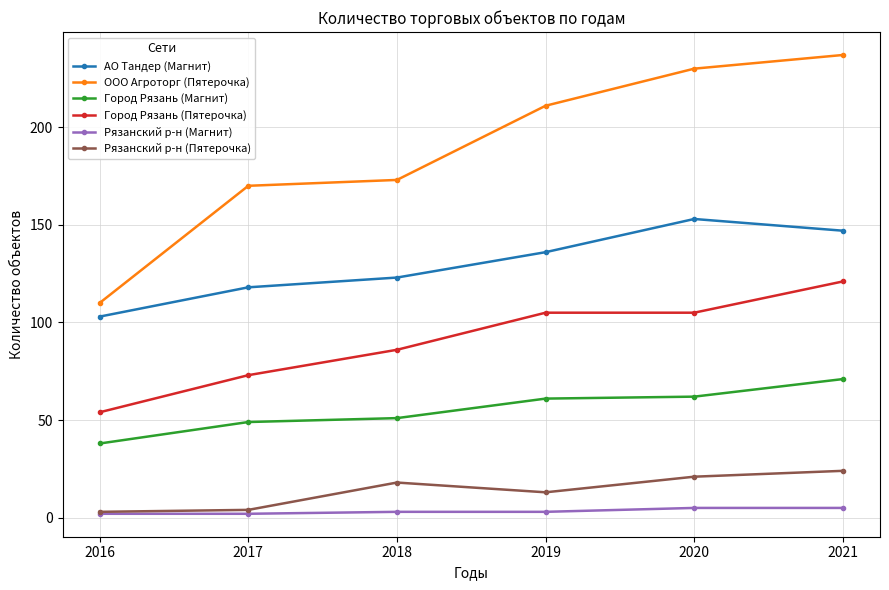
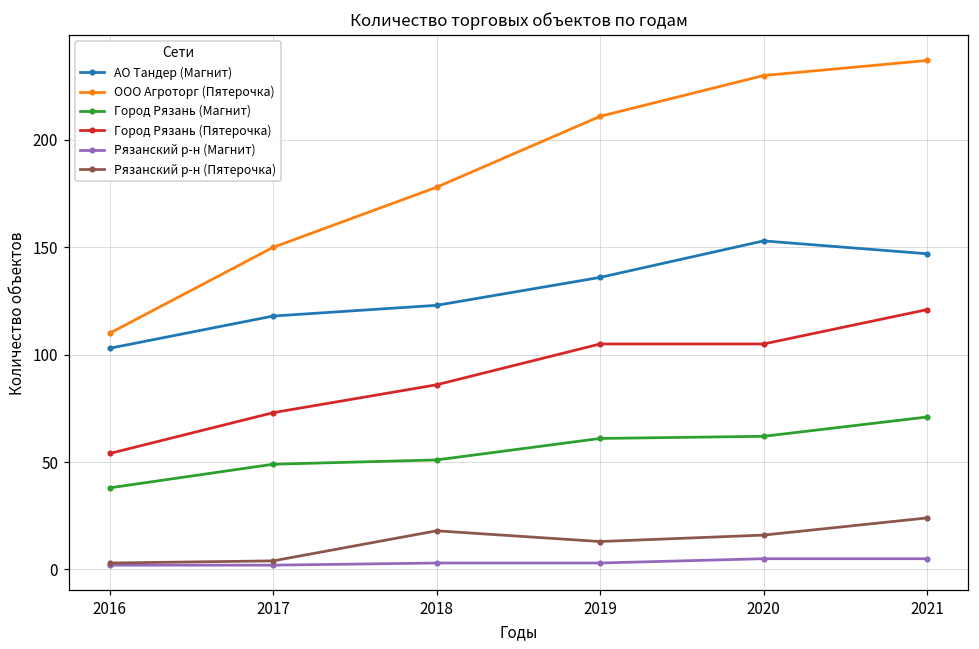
  {
    "АО Тандер (Магнит)": {
      "2016": 103,
      "2017": 118,
      "2018": 123,
      "2019": 136,
      "2020": 153,
      "2021": 147
    },
    "ООО Агроторг (Пятерочка)": {
      "2016": 110,
-     "2017": 170,
-     "2018": 173,
+     "2017": 150,
+     "2018": 178,
      "2019": 211,
      "2020": 230,
      "2021": 237
    },
    "Город Рязань (Магнит)": {
      "2016": 38,
      "2017": 49,
      "2018": 51,
      "2019": 61,
      "2020": 62,
      "2021": 71
    },
    "Город Рязань (Пятерочка)": {
      "2016": 54,
      "2017": 73,
      "2018": 86,
      "2019": 105,
      "2020": 105,
      "2021": 121
    },
    "Рязанский р-н (Магнит)": {
      "2017": 2,
      "2018": 3,
      "2019": 3,
      "2020": 5,
      "2021": 5
    },
    "Рязанский р-н (Пятерочка)": {
      "2017": 4,
      "2018": 18,
      "2019": 13,
-     "2020": 21,
+     "2020": 16,
      "2021": 24
    }
  }
